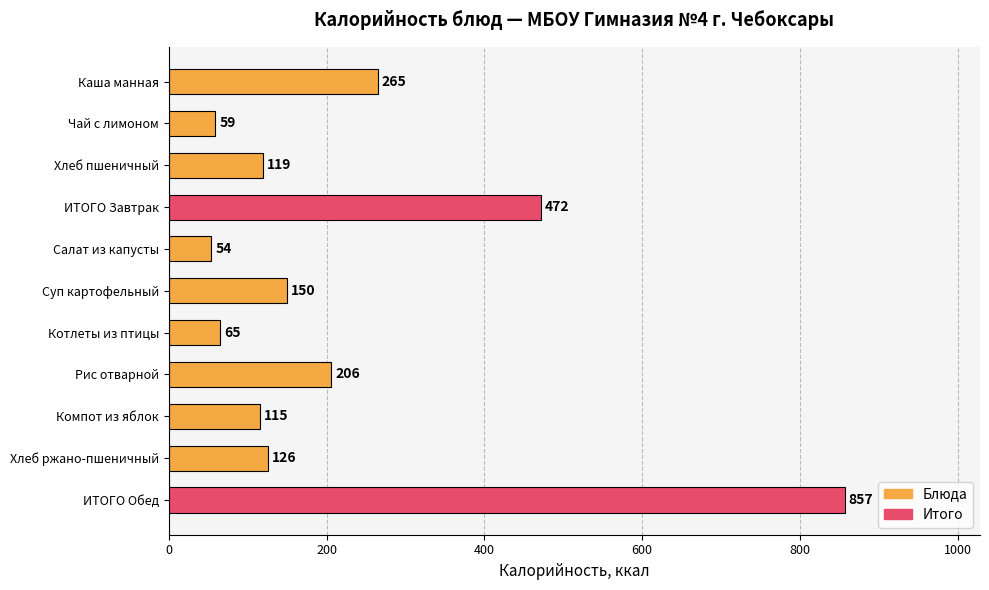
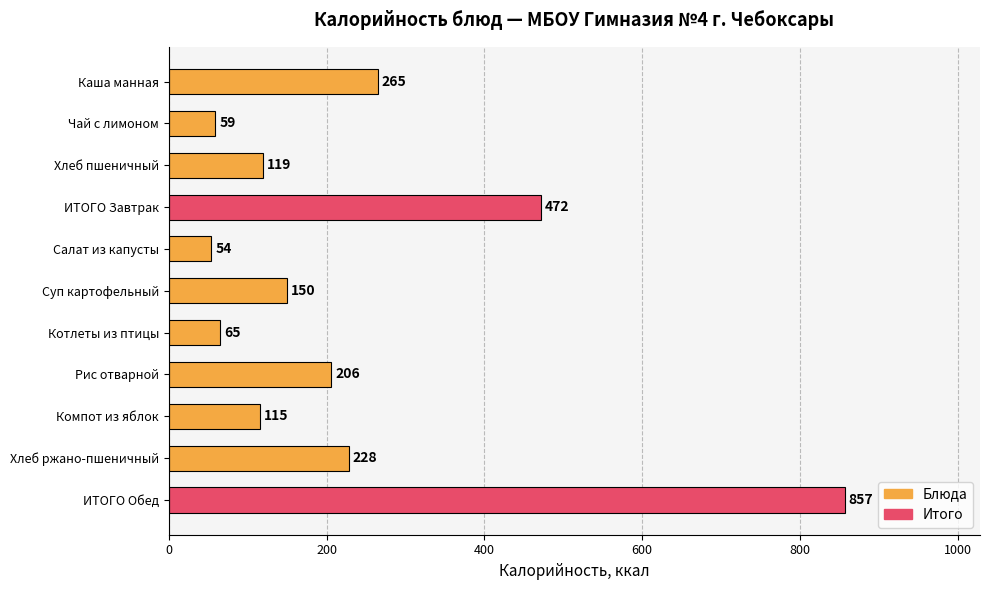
  {
    "Каша манная": 265,
    "Чай с лимоном": 59,
    "Хлеб пшеничный": 119,
    "ИТОГО Завтрак": 472,
    "Салат из капусты": 54,
    "Суп картофельный": 150,
    "Котлеты из птицы": 65,
    "Рис отварной": 206,
    "Компот из яблок": 115,
-   "Хлеб ржано-пшеничный": 126,
+   "Хлеб ржано-пшеничный": 228,
    "ИТОГО Обед": 857
  }
